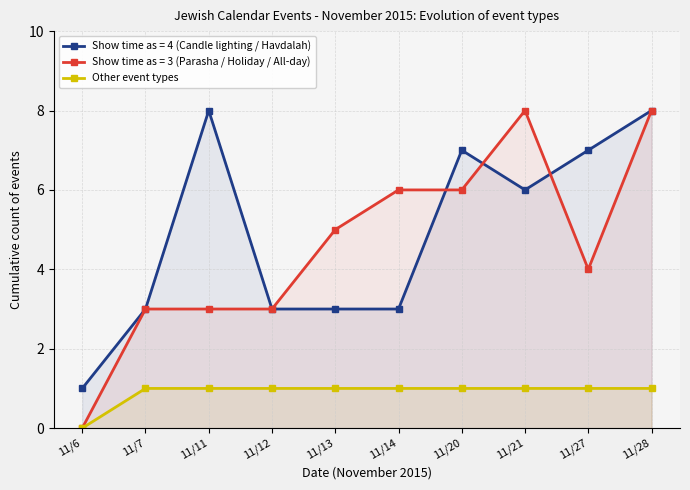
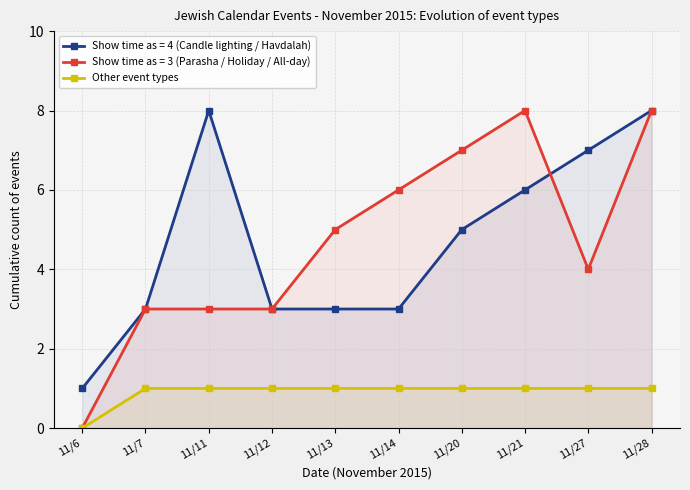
  {
    "Show time as = 4 (Candle lighting / Havdalah)": {
      "11/6": 1,
      "11/11": 8,
      "11/13": 3,
      "11/14": 3,
-     "11/20": 7,
+     "11/20": 5,
      "11/21": 6,
      "11/27": 7
    },
    "Show time as = 3 (Parasha / Holiday / All-day)": {
      "11/11": 3,
      "11/13": 5,
      "11/14": 6,
-     "11/20": 6,
+     "11/20": 7,
      "11/21": 8,
      "11/27": 4
    },
    "Other event types": {
      "11/7": 1,
      "11/11": 1,
      "11/12": 1,
      "11/13": 1,
      "11/14": 1,
      "11/20": 1,
      "11/21": 1,
      "11/27": 1,
      "11/28": 1
    }
  }
